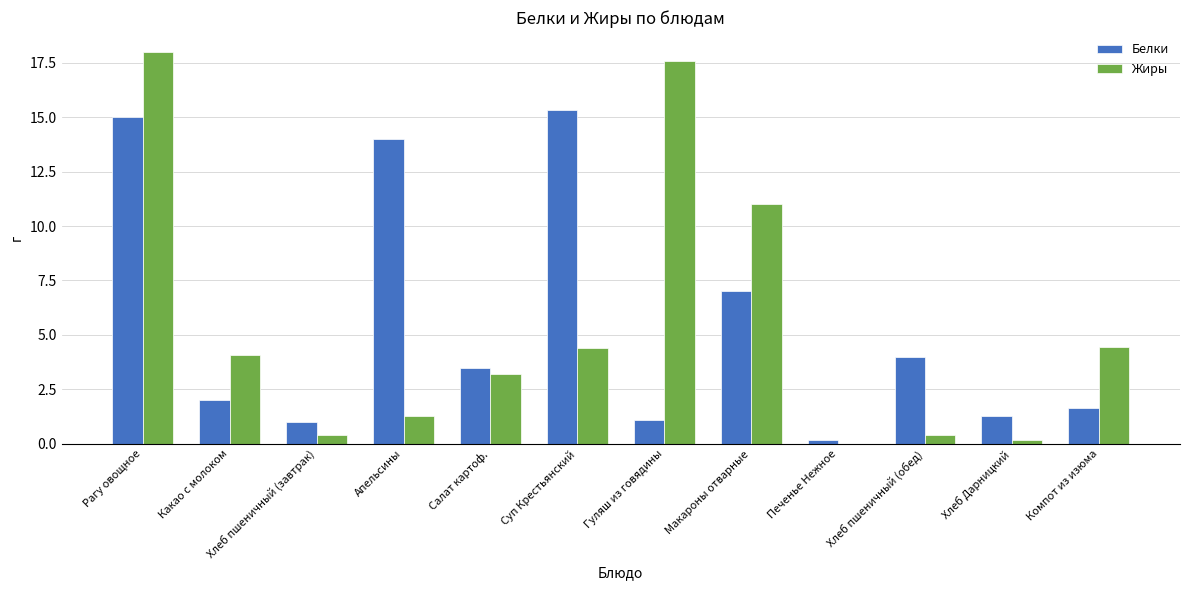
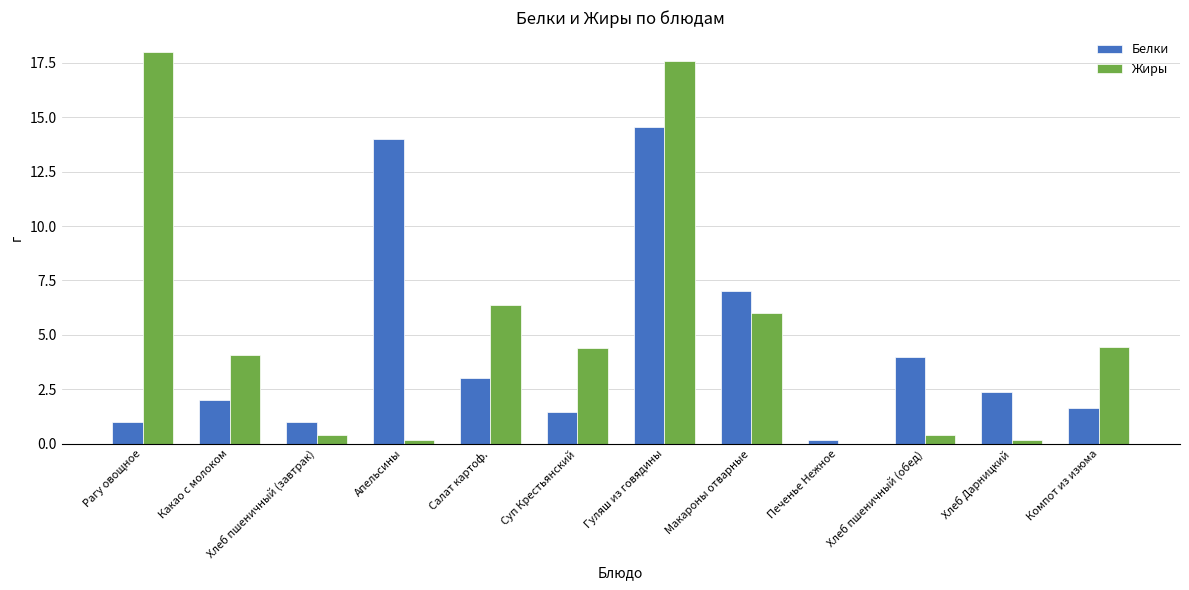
  {
    "Белки": {
-     "Рагу овощное": 15,
+     "Рагу овощное": 1,
      "Какао с молоком": 2.0,
      "Хлеб пшеничный (завтрак)": 1.0,
      "Апельсины": 14.0,
-     "Салат картоф.": 3.5,
-     "Суп Крестьянский": 15.3,
-     "Гуляш из говядины": 1.1,
+     "Салат картоф.": 3.0,
+     "Суп Крестьянский": 1.5,
+     "Гуляш из говядины": 14.6,
      "Макароны отварные": 7.0,
      "Печенье Нежное": 0.2,
      "Хлеб пшеничный (обед)": 4.0,
-     "Хлеб Дарницкий": 1.3,
+     "Хлеб Дарницкий": 2.4,
      "Компот из изюма": 1.7
    },
    "Жиры": {
      "Рагу овощное": 18.0,
      "Какао с молоком": 4.1,
      "Хлеб пшеничный (завтрак)": 0.4,
-     "Апельсины": 1.3,
-     "Салат картоф.": 3.2,
+     "Апельсины": 0.2,
+     "Салат картоф.": 6.4,
      "Суп Крестьянский": 4.4,
      "Гуляш из говядины": 17.6,
-     "Макароны отварные": 11,
+     "Макароны отварные": 6,
      "Печенье Нежное": 0.0,
      "Хлеб пшеничный (обед)": 0.4,
      "Хлеб Дарницкий": 0.2,
      "Компот из изюма": 4.5
    }
  }
